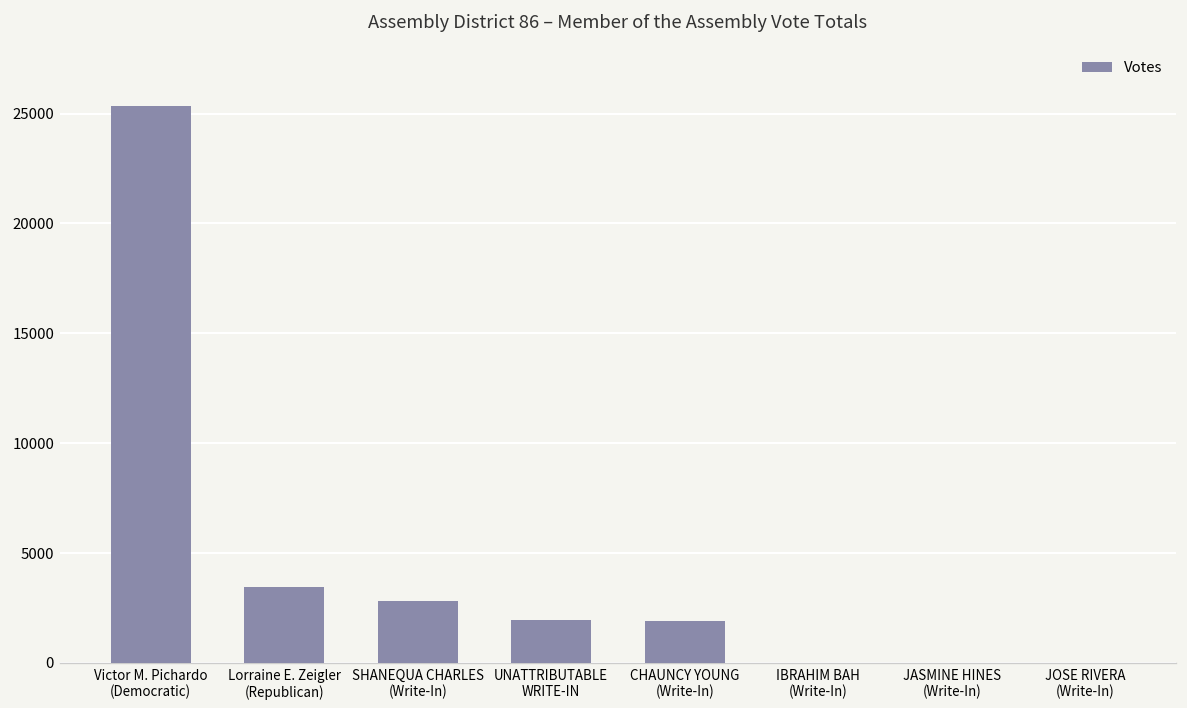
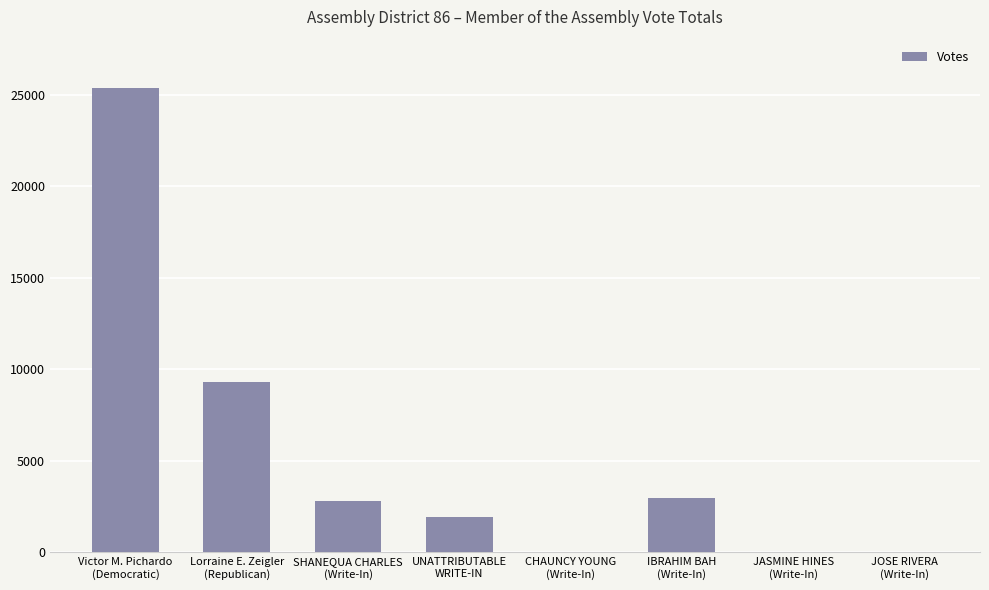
  {
    "Victor M. Pichardo (Democratic)": 25300,
-   "Lorraine E. Zeigler (Republican)": 3500,
+   "Lorraine E. Zeigler (Republican)": 9300,
    "SHANEQUA CHARLES (Write-In)": 2800,
    "UNATTRIBUTABLE WRITE-IN": 2000,
-   "CHAUNCY YOUNG (Write-In)": 1900,
-   "IBRAHIM BAH (Write-In)": 0
+   "CHAUNCY YOUNG (Write-In)": 0,
+   "IBRAHIM BAH (Write-In)": 3000
  }
